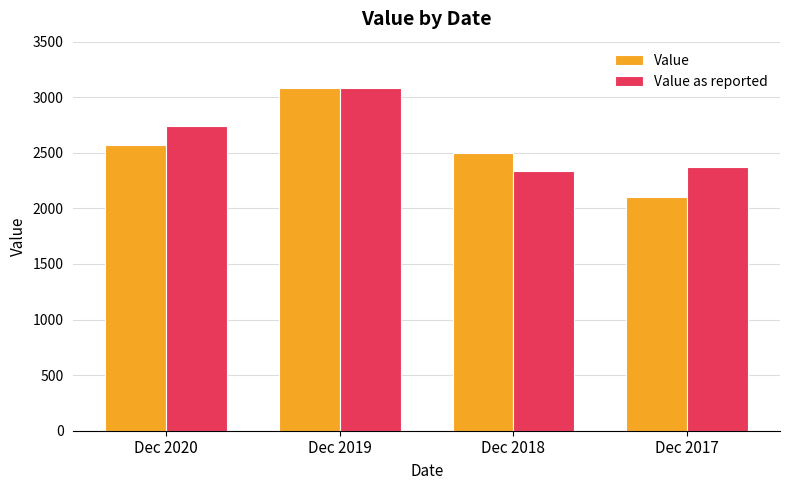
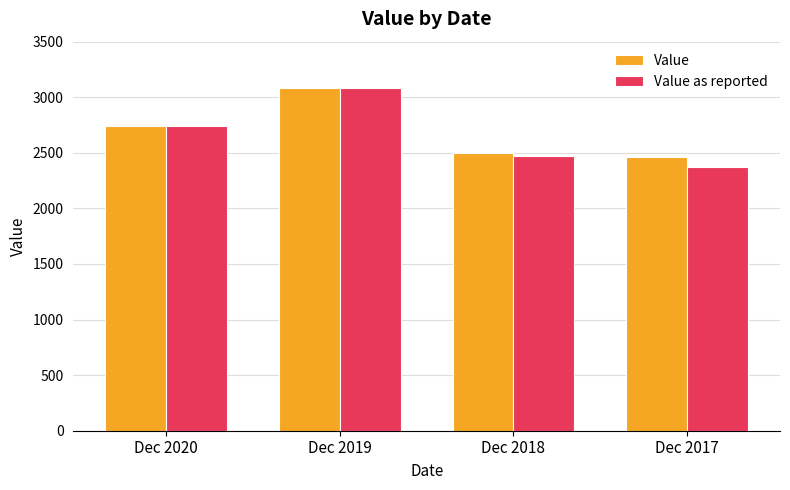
  {
    "Value": {
-     "Dec 2020": 2570,
+     "Dec 2020": 2740,
      "Dec 2019": 3080,
      "Dec 2018": 2490,
-     "Dec 2017": 2100
+     "Dec 2017": 2460
    },
    "Value as reported": {
      "Dec 2020": 2740,
      "Dec 2019": 3080,
-     "Dec 2018": 2340,
+     "Dec 2018": 2470,
      "Dec 2017": 2370
    }
  }
